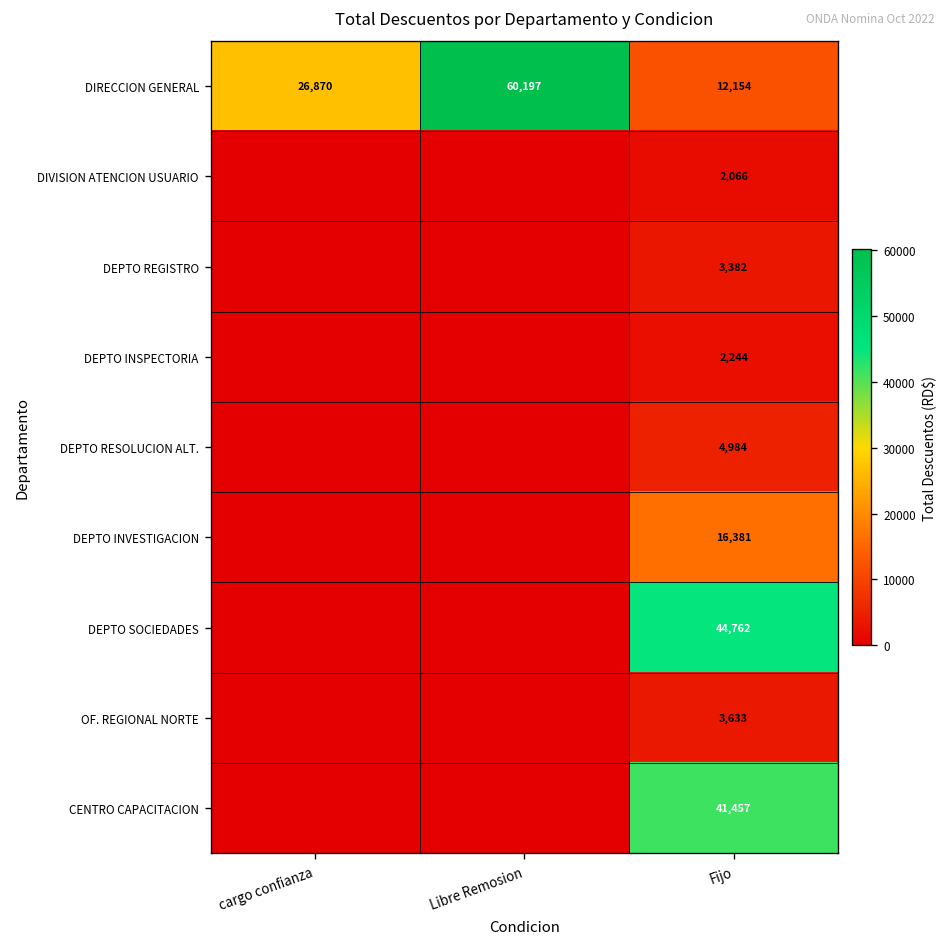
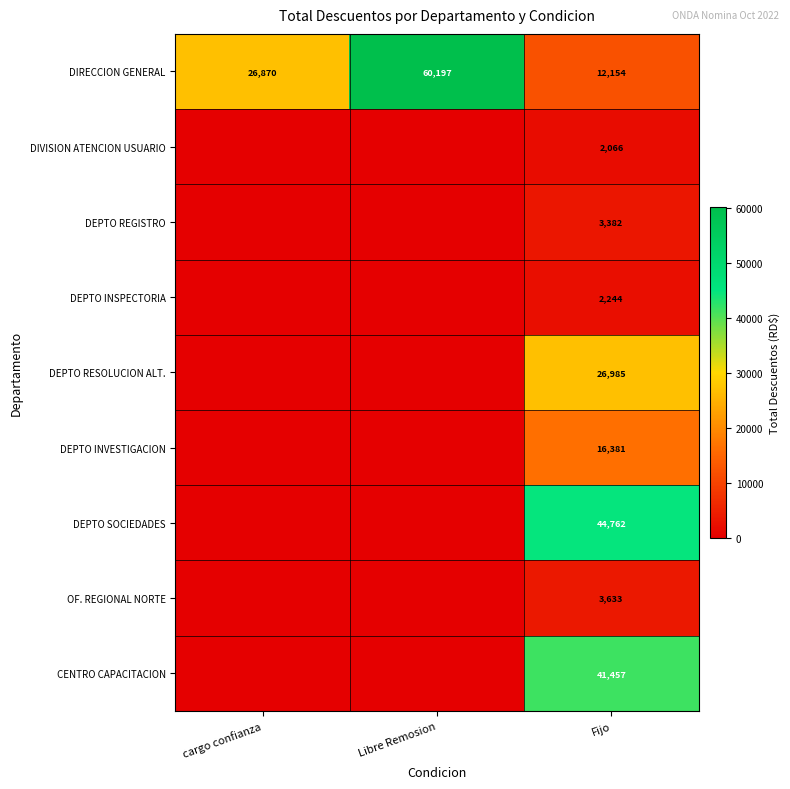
  {
    "DIRECCION GENERAL": {
      "cargo confianza": "26,870",
      "Libre Remosion": "60,197",
      "Fijo": "12,154"
    },
    "DIVISION ATENCION USUARIO": {
      "Fijo": "2,066"
    },
    "DEPTO REGISTRO": {
      "Fijo": "3,382"
    },
    "DEPTO INSPECTORIA": {
      "Fijo": "2,244"
    },
    "DEPTO RESOLUCION ALT.": {
-     "Fijo": "4,984"
+     "Fijo": "26,985"
    },
    "DEPTO INVESTIGACION": {
      "Fijo": "16,381"
    },
    "DEPTO SOCIEDADES": {
      "Fijo": "44,762"
    },
    "OF. REGIONAL NORTE": {
      "Fijo": "3,633"
    },
    "CENTRO CAPACITACION": {
      "Fijo": "41,457"
    }
  }
